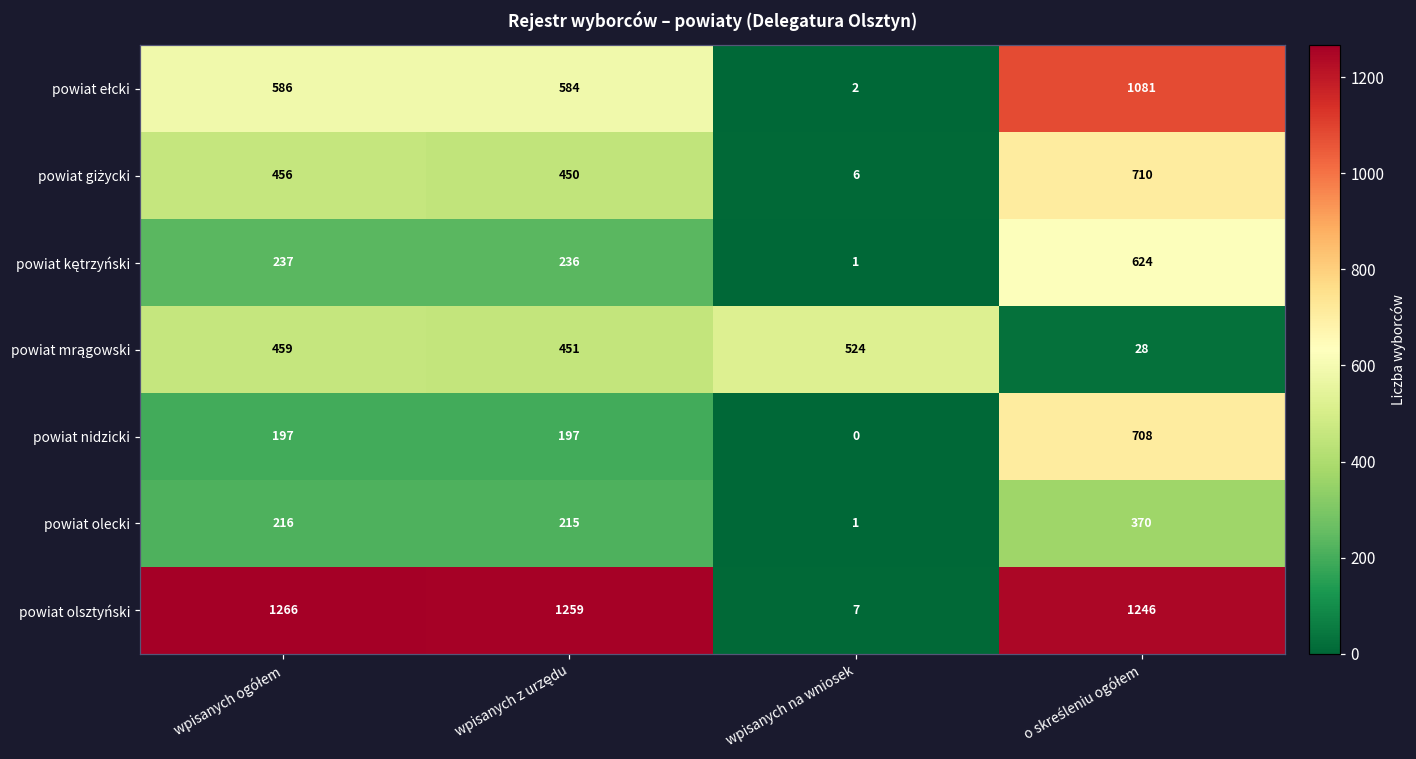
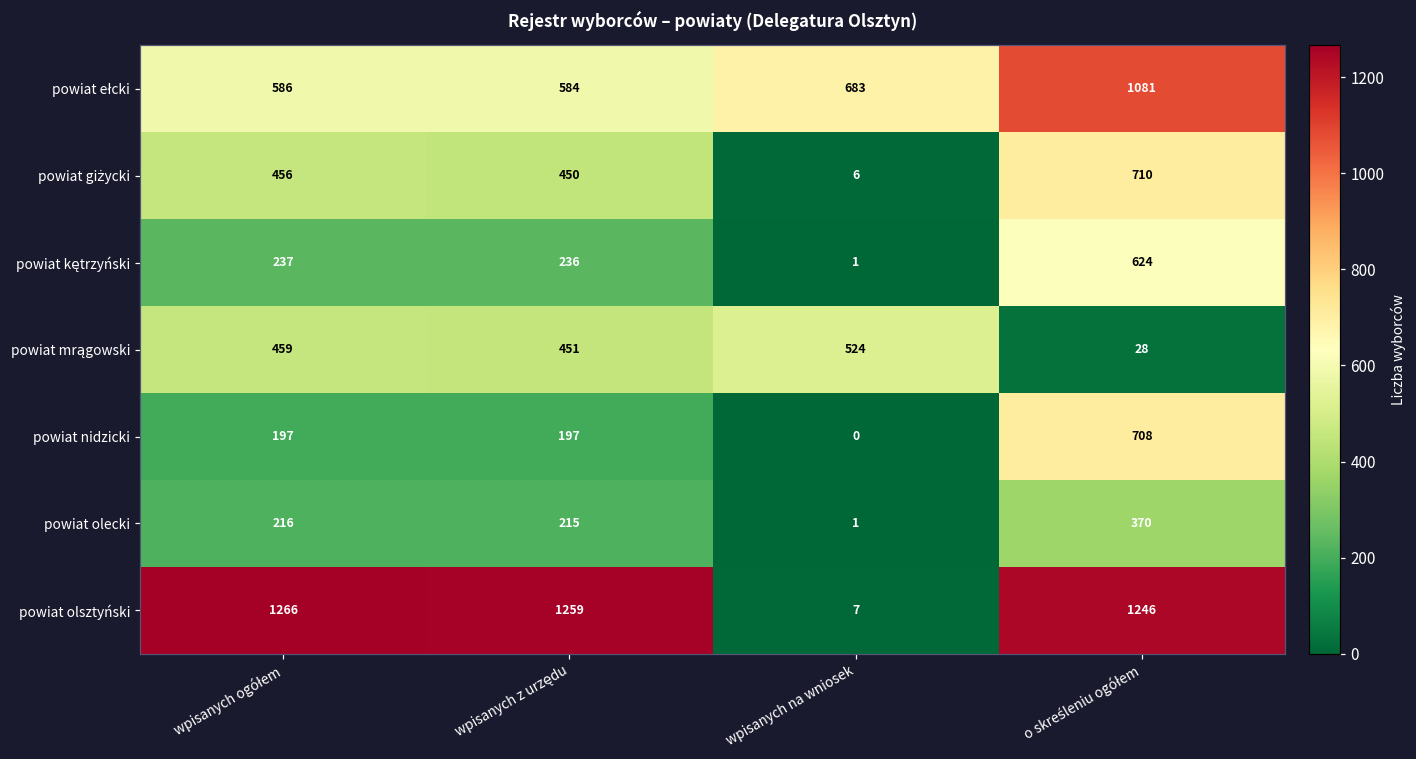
  {
    "powiat ełcki": {
      "wpisanych ogółem": 586,
      "wpisanych z urzędu": 584,
-     "wpisanych na wniosek": 2,
+     "wpisanych na wniosek": 683,
      "o skreśleniu ogółem": 1081
    },
    "powiat giżycki": {
      "wpisanych ogółem": 456,
      "wpisanych z urzędu": 450,
      "wpisanych na wniosek": 6,
      "o skreśleniu ogółem": 710
    },
    "powiat kętrzyński": {
      "wpisanych ogółem": 237,
      "wpisanych z urzędu": 236,
      "wpisanych na wniosek": 1,
      "o skreśleniu ogółem": 624
    },
    "powiat mrągowski": {
      "wpisanych ogółem": 459,
      "wpisanych z urzędu": 451,
      "wpisanych na wniosek": 524,
      "o skreśleniu ogółem": 28
    },
    "powiat nidzicki": {
      "wpisanych ogółem": 197,
      "wpisanych z urzędu": 197,
      "wpisanych na wniosek": 0,
      "o skreśleniu ogółem": 708
    },
    "powiat olecki": {
      "wpisanych ogółem": 216,
      "wpisanych z urzędu": 215,
      "wpisanych na wniosek": 1,
      "o skreśleniu ogółem": 370
    },
    "powiat olsztyński": {
      "wpisanych ogółem": 1266,
      "wpisanych z urzędu": 1259,
      "wpisanych na wniosek": 7,
      "o skreśleniu ogółem": 1246
    }
  }
